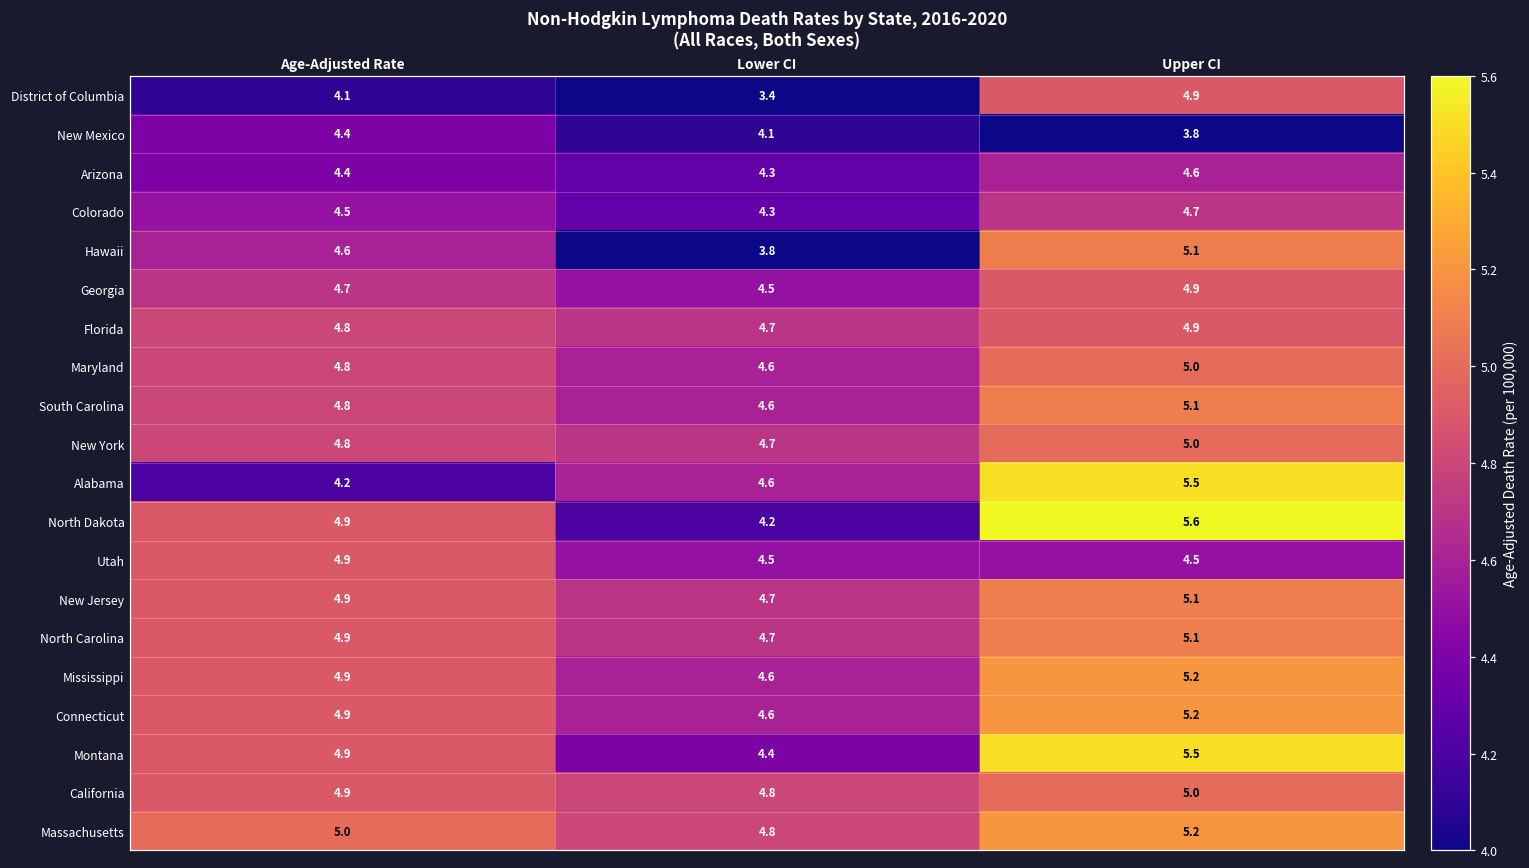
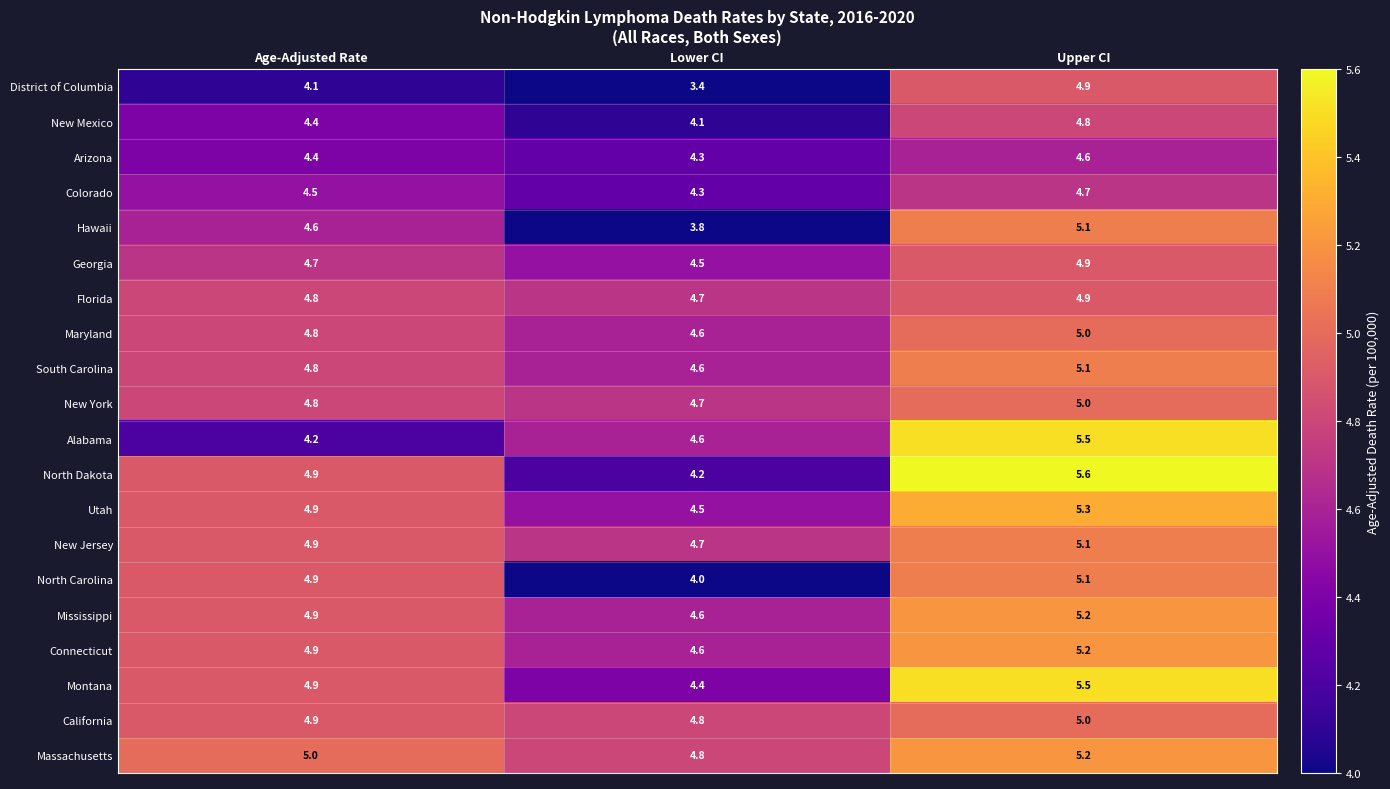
  {
    "District of Columbia": {
      "Age-Adjusted Rate": 4.1,
      "Lower CI": 3.4,
      "Upper CI": 4.9
    },
    "New Mexico": {
      "Age-Adjusted Rate": 4.4,
      "Lower CI": 4.1,
-     "Upper CI": 3.8
+     "Upper CI": 4.8
    },
    "Arizona": {
      "Age-Adjusted Rate": 4.4,
      "Lower CI": 4.3,
      "Upper CI": 4.6
    },
    "Colorado": {
      "Age-Adjusted Rate": 4.5,
      "Lower CI": 4.3,
      "Upper CI": 4.7
    },
    "Hawaii": {
      "Age-Adjusted Rate": 4.6,
      "Lower CI": 3.8,
      "Upper CI": 5.1
    },
    "Georgia": {
      "Age-Adjusted Rate": 4.7,
      "Lower CI": 4.5,
      "Upper CI": 4.9
    },
    "Florida": {
      "Age-Adjusted Rate": 4.8,
      "Lower CI": 4.7,
      "Upper CI": 4.9
    },
    "Maryland": {
      "Age-Adjusted Rate": 4.8,
      "Lower CI": 4.6,
      "Upper CI": 5.0
    },
    "South Carolina": {
      "Age-Adjusted Rate": 4.8,
      "Lower CI": 4.6,
      "Upper CI": 5.1
    },
    "New York": {
      "Age-Adjusted Rate": 4.8,
      "Lower CI": 4.7,
      "Upper CI": 5.0
    },
    "Alabama": {
      "Age-Adjusted Rate": 4.2,
      "Lower CI": 4.6,
      "Upper CI": 5.5
    },
    "North Dakota": {
      "Age-Adjusted Rate": 4.9,
      "Lower CI": 4.2,
      "Upper CI": 5.6
    },
    "Utah": {
      "Age-Adjusted Rate": 4.9,
      "Lower CI": 4.5,
-     "Upper CI": 4.5
+     "Upper CI": 5.3
    },
    "New Jersey": {
      "Age-Adjusted Rate": 4.9,
      "Lower CI": 4.7,
      "Upper CI": 5.1
    },
    "North Carolina": {
      "Age-Adjusted Rate": 4.9,
-     "Lower CI": 4.7,
+     "Lower CI": 4.0,
      "Upper CI": 5.1
    },
    "Mississippi": {
      "Age-Adjusted Rate": 4.9,
      "Lower CI": 4.6,
      "Upper CI": 5.2
    },
    "Connecticut": {
      "Age-Adjusted Rate": 4.9,
      "Lower CI": 4.6,
      "Upper CI": 5.2
    },
    "Montana": {
      "Age-Adjusted Rate": 4.9,
      "Lower CI": 4.4,
      "Upper CI": 5.5
    },
    "California": {
      "Age-Adjusted Rate": 4.9,
      "Lower CI": 4.8,
      "Upper CI": 5.0
    },
    "Massachusetts": {
      "Age-Adjusted Rate": 5.0,
      "Lower CI": 4.8,
      "Upper CI": 5.2
    }
  }
